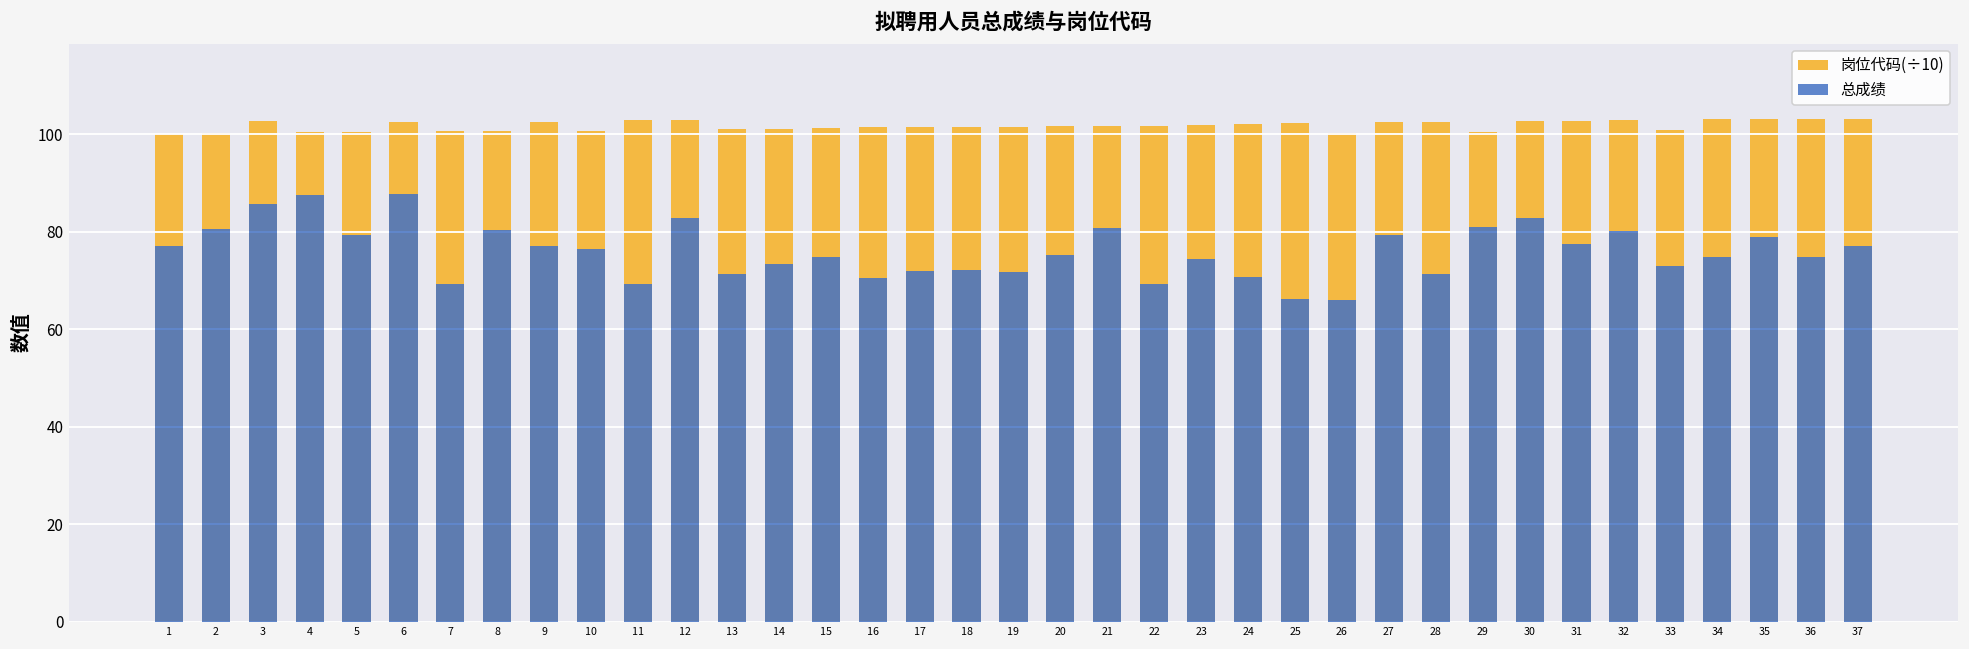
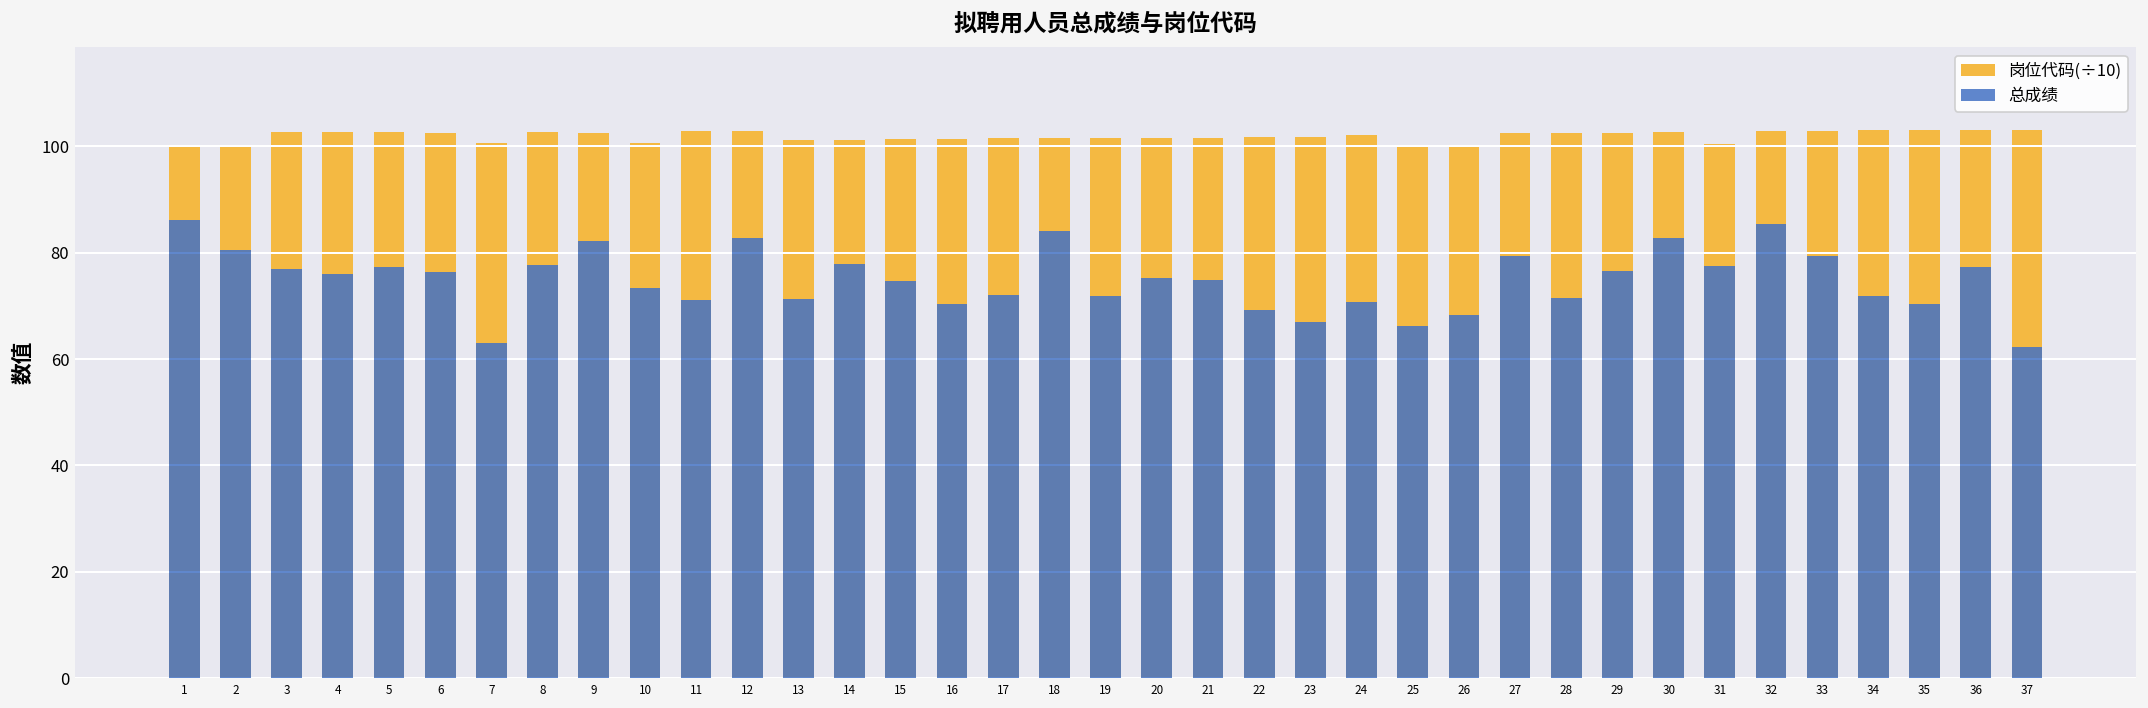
  {
    "岗位代码(÷10)": {
      "1": 100,
      "2": 100,
      "3": 103,
-     "4": 100,
-     "5": 101,
+     "4": 103,
+     "5": 103,
      "6": 103,
      "7": 101,
-     "8": 101,
+     "8": 103,
      "9": 103,
      "10": 101,
      "11": 103,
      "12": 103,
      "13": 101,
      "14": 101,
      "15": 101,
      "16": 101,
      "17": 102,
      "18": 102,
      "19": 102,
      "20": 102,
      "21": 102,
      "22": 102,
      "23": 102,
      "24": 102,
-     "25": 102,
+     "25": 100,
      "26": 100,
      "27": 102,
      "28": 102,
-     "29": 100,
+     "29": 103,
      "30": 103,
-     "31": 103,
+     "31": 100,
      "32": 103,
-     "33": 101,
+     "33": 103,
      "34": 103,
      "35": 103,
      "36": 103,
      "37": 103
    },
    "总成绩": {
-     "1": 77,
-     "3": 86,
-     "4": 88,
-     "5": 79,
-     "6": 88,
-     "7": 69,
-     "8": 80,
-     "9": 77,
-     "10": 77,
-     "11": 69,
-     "14": 73,
-     "18": 72,
-     "21": 81,
-     "23": 74,
-     "26": 66,
-     "29": 81,
-     "32": 80,
-     "33": 73,
-     "34": 75,
-     "35": 79,
-     "36": 75,
-     "37": 77
+     "1": 86,
+     "3": 77,
+     "4": 76,
+     "5": 77,
+     "6": 76,
+     "7": 63,
+     "8": 78,
+     "9": 82,
+     "10": 73,
+     "11": 71,
+     "14": 78,
+     "18": 84,
+     "21": 75,
+     "23": 67,
+     "26": 68,
+     "29": 77,
+     "32": 85,
+     "33": 79,
+     "34": 72,
+     "35": 70,
+     "36": 77,
+     "37": 62
    }
  }
